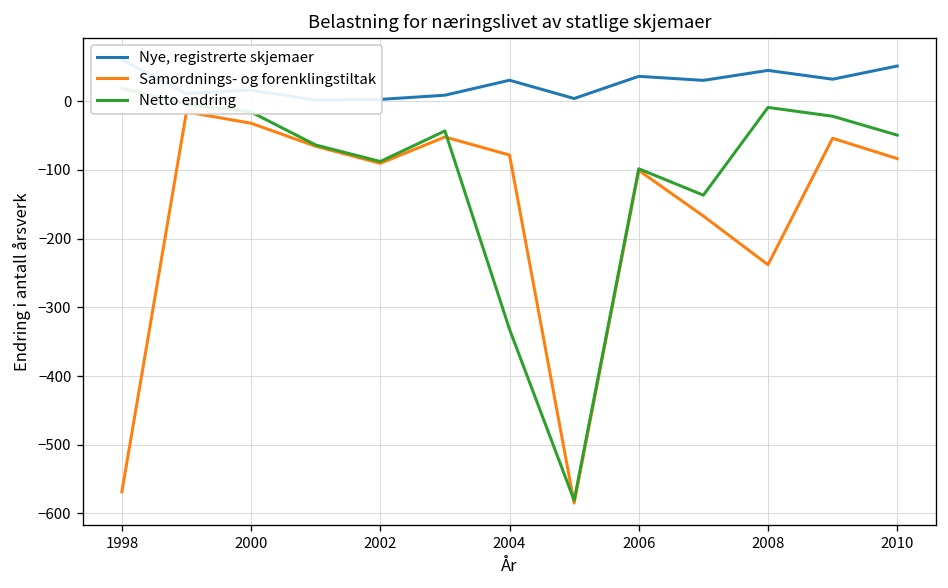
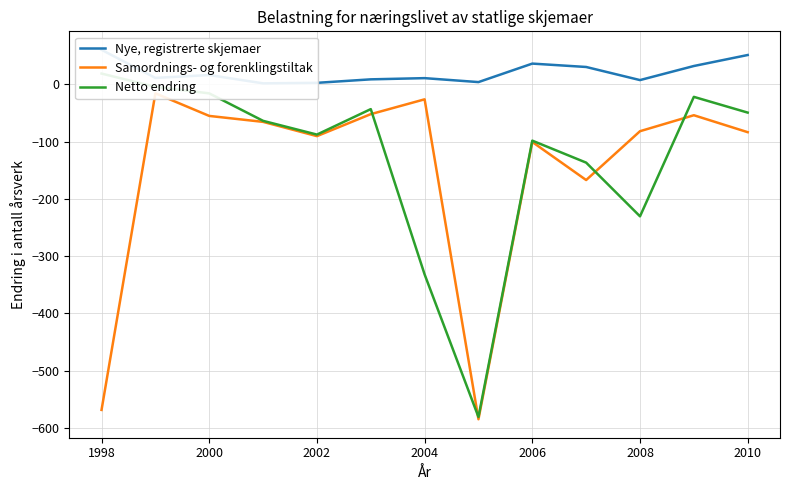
  {
    "Nye, registrerte skjemaer": {
-     "2004": 30,
+     "2004": 10,
      "2006": 40,
-     "2008": 40,
+     "2008": 10,
      "2010": 50
    },
    "Samordnings- og forenklingstiltak": {
      "1998": -570,
-     "2000": -30,
-     "2004": -80,
-     "2008": -240,
+     "2000": -60,
+     "2004": -30,
+     "2008": -80,
      "2010": -80
    },
    "Netto endring": {
      "2004": -330,
-     "2008": -10,
+     "2008": -230,
      "2010": -50
    }
  }
